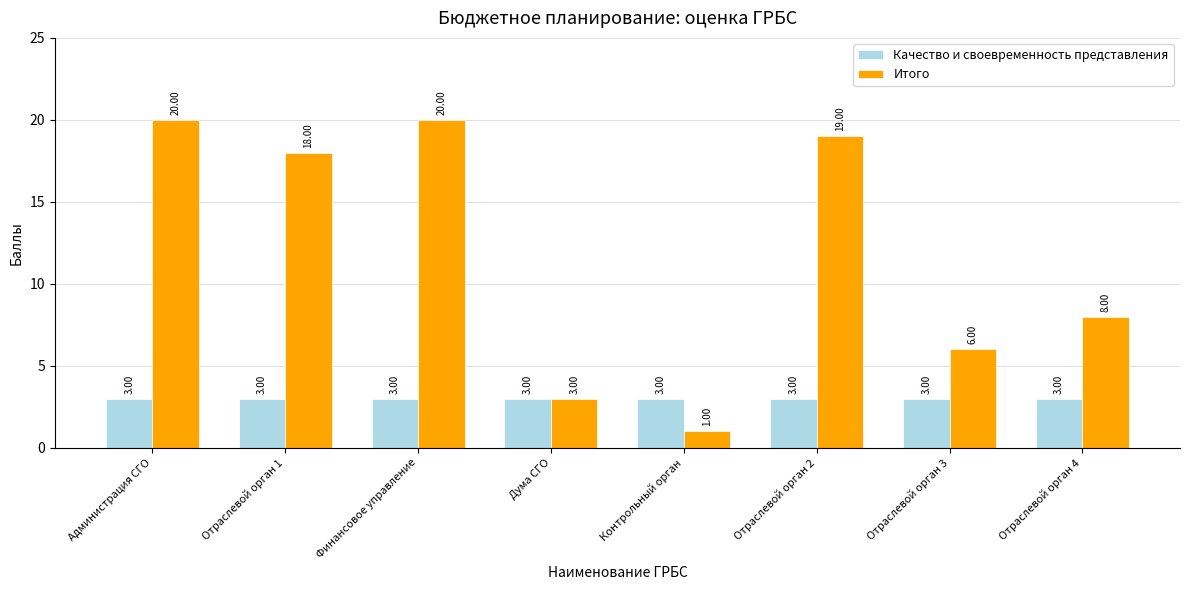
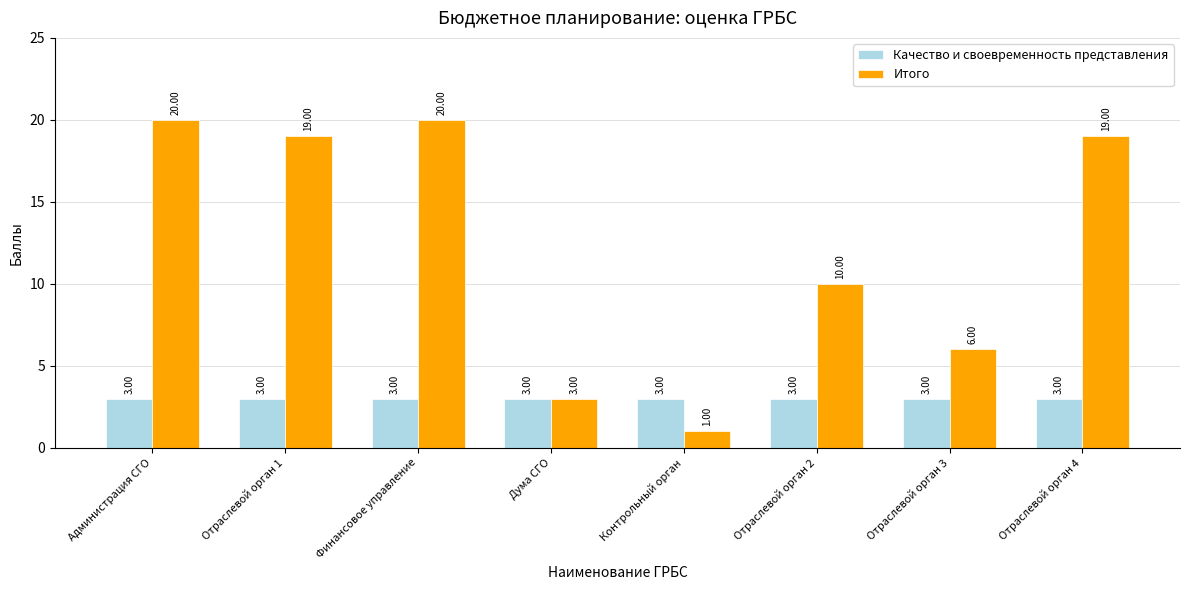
  {
    "Качество и своевременность представления": {
      "Администрация СГО": 3.00,
      "Отраслевой орган 1": 3.00,
      "Финансовое управление": 3.00,
      "Дума СГО": 3.00,
      "Контрольный орган": 3.00,
      "Отраслевой орган 2": 3.00,
      "Отраслевой орган 3": 3.00,
      "Отраслевой орган 4": 3.00
    },
    "Итого": {
      "Администрация СГО": 20.00,
-     "Отраслевой орган 1": 18.00,
+     "Отраслевой орган 1": 19.00,
      "Финансовое управление": 20.00,
      "Дума СГО": 3.00,
      "Контрольный орган": 1.00,
-     "Отраслевой орган 2": 19.00,
+     "Отраслевой орган 2": 10.00,
      "Отраслевой орган 3": 6.00,
-     "Отраслевой орган 4": 8.00
+     "Отраслевой орган 4": 19.00
    }
  }
